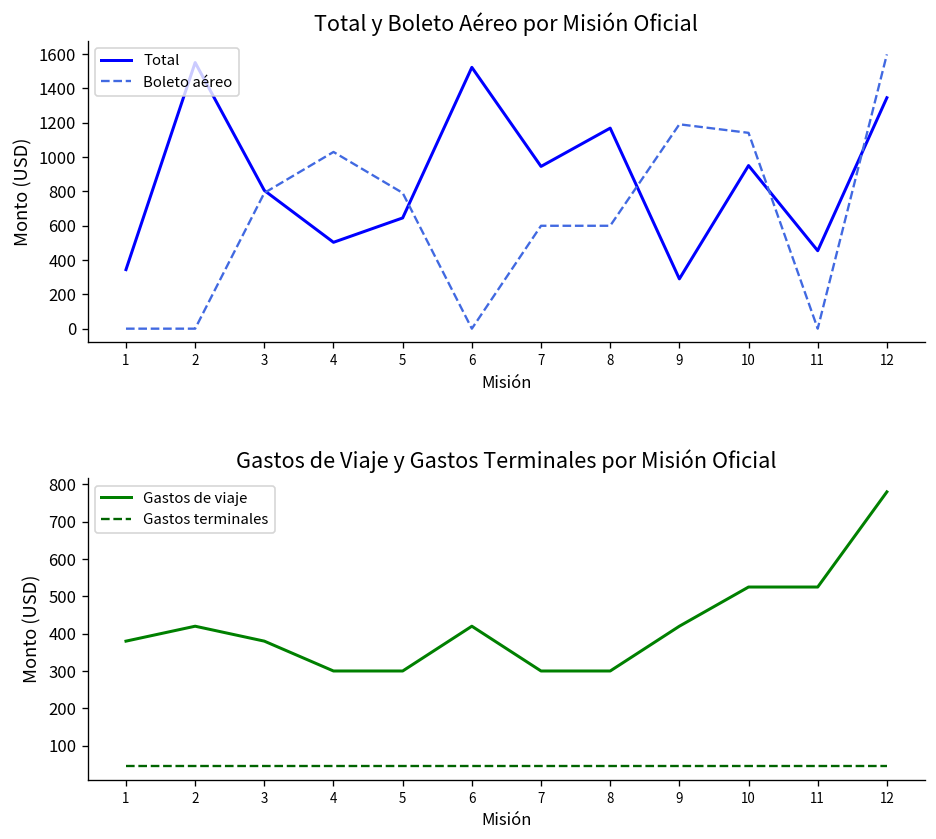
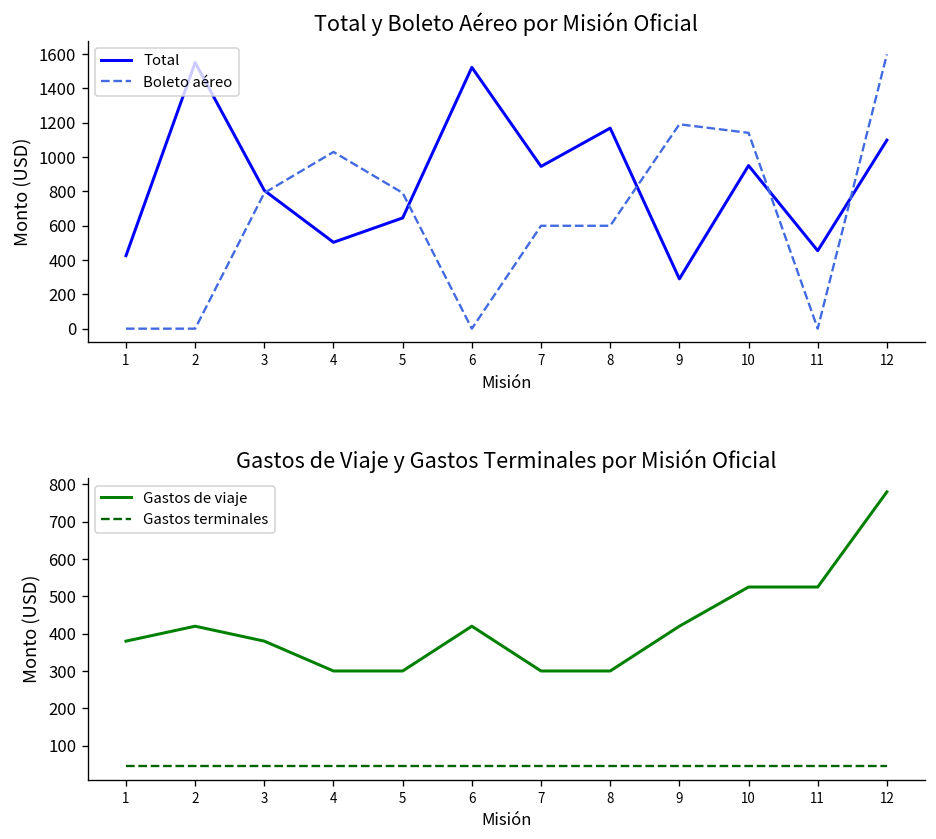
  {
    "Total y Boleto Aéreo por Misión Oficial": {
      "Total": {
-       "1": 340,
+       "1": 430,
        "4": 500,
        "5": 650,
        "6": 1520,
        "7": 950,
        "8": 1170,
        "9": 290,
        "10": 950,
        "11": 450,
-       "12": 1350
+       "12": 1100
      },
      "Boleto aéreo": {
        "1": 0,
        "2": 0,
        "4": 1030,
        "5": 790,
        "6": 0,
        "7": 600,
        "8": 600,
        "9": 1190,
        "10": 1140,
        "11": 0,
        "12": 1600
      }
    }
  }
